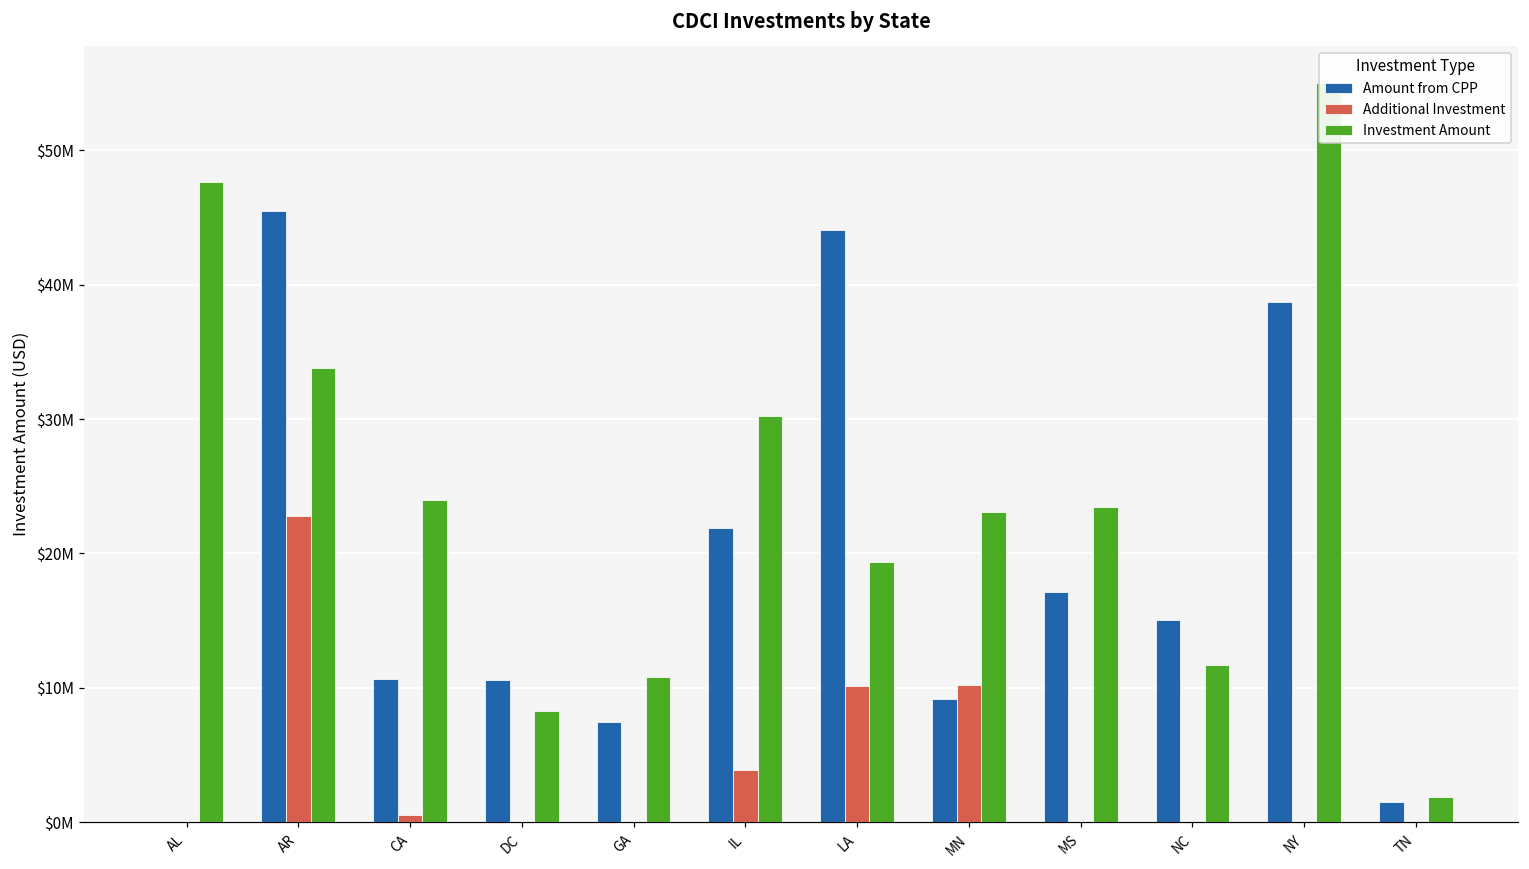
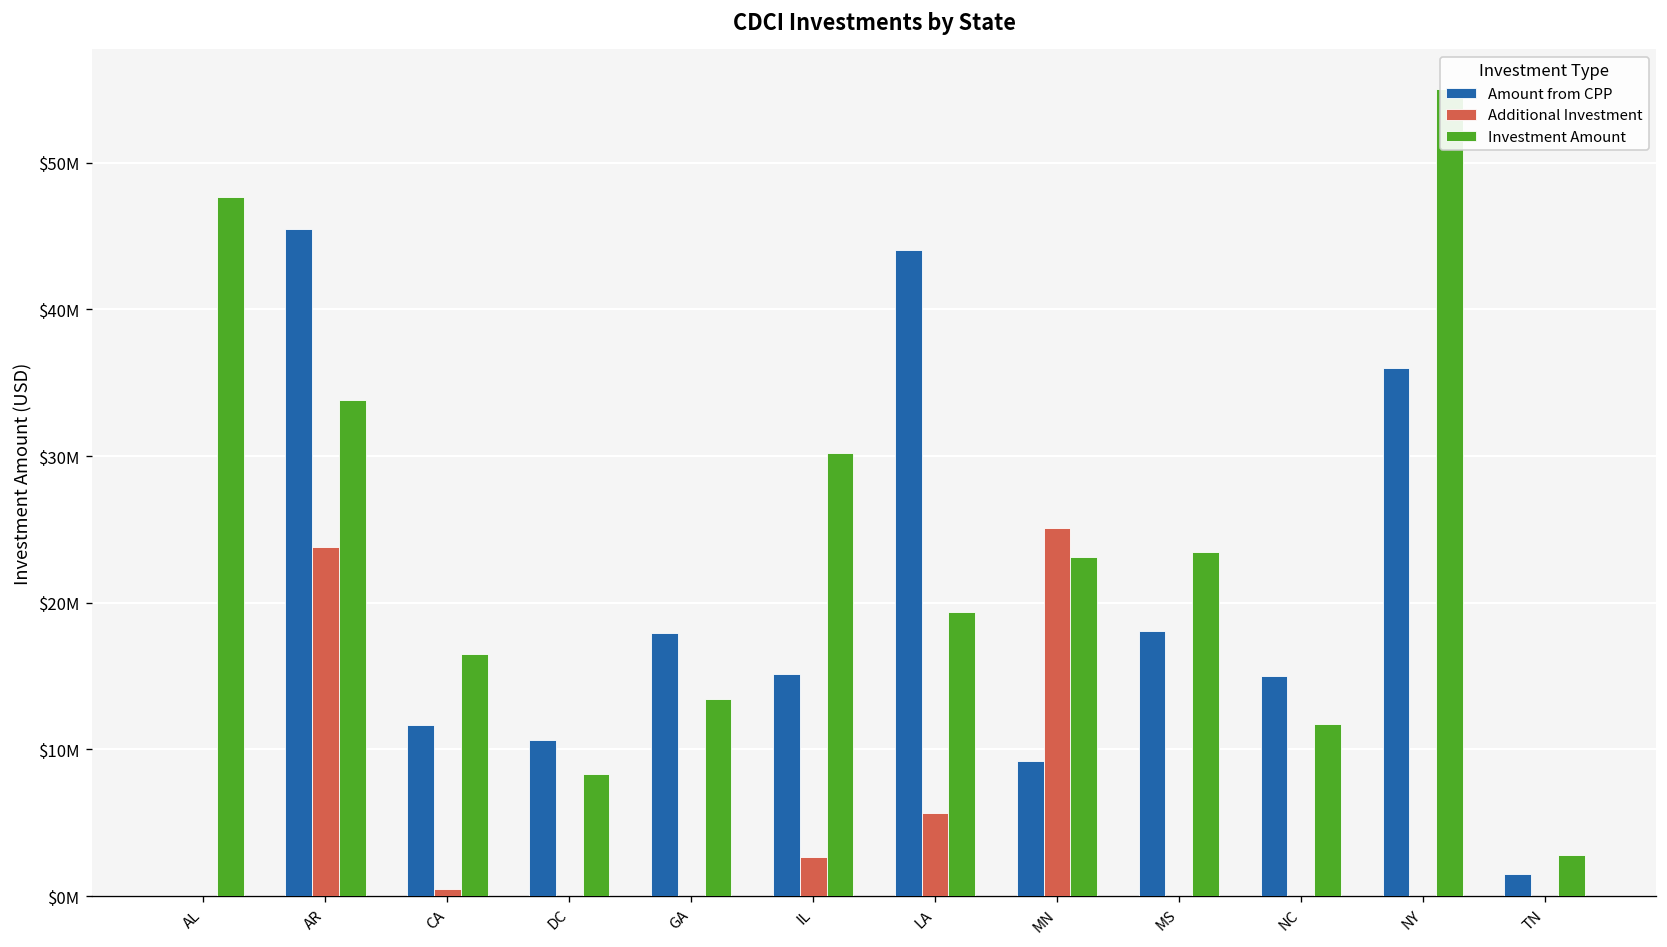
  {
    "Amount from CPP": {
      "AL": "$0",
      "AR": "$45500000",
-     "CA": "$10600000",
+     "CA": "$11700000",
      "DC": "$10600000",
-     "GA": "$7500000",
-     "IL": "$21900000",
+     "GA": "$18000000",
+     "IL": "$15100000",
      "LA": "$44100000",
      "MN": "$9200000",
-     "MS": "$17200000",
+     "MS": "$18100000",
      "NC": "$15000000",
-     "NY": "$38700000",
+     "NY": "$36000000",
      "TN": "$1500000"
    },
    "Additional Investment": {
      "AL": "$0",
-     "AR": "$22800000",
+     "AR": "$23800000",
      "CA": "$500000",
      "DC": "$0",
      "GA": "$0",
-     "IL": "$3900000",
-     "LA": "$10100000",
-     "MN": "$10200000",
+     "IL": "$2600000",
+     "LA": "$5700000",
+     "MN": "$25100000",
      "MS": "$0",
      "NC": "$0",
      "NY": "$0",
      "TN": "$0"
    },
    "Investment Amount": {
      "AL": "$47700000",
      "AR": "$33800000",
-     "CA": "$24000000",
+     "CA": "$16500000",
      "DC": "$8300000",
-     "GA": "$10800000",
+     "GA": "$13400000",
      "IL": "$30200000",
      "LA": "$19400000",
      "MN": "$23100000",
      "MS": "$23500000",
      "NC": "$11700000",
-     "TN": "$1900000"
+     "TN": "$2800000"
    }
  }
